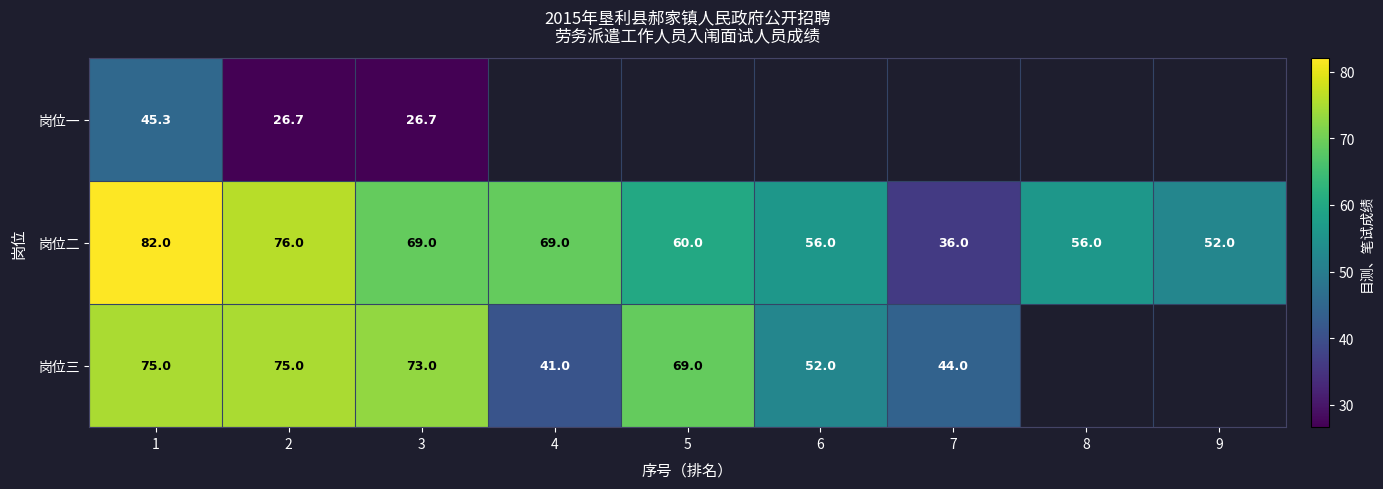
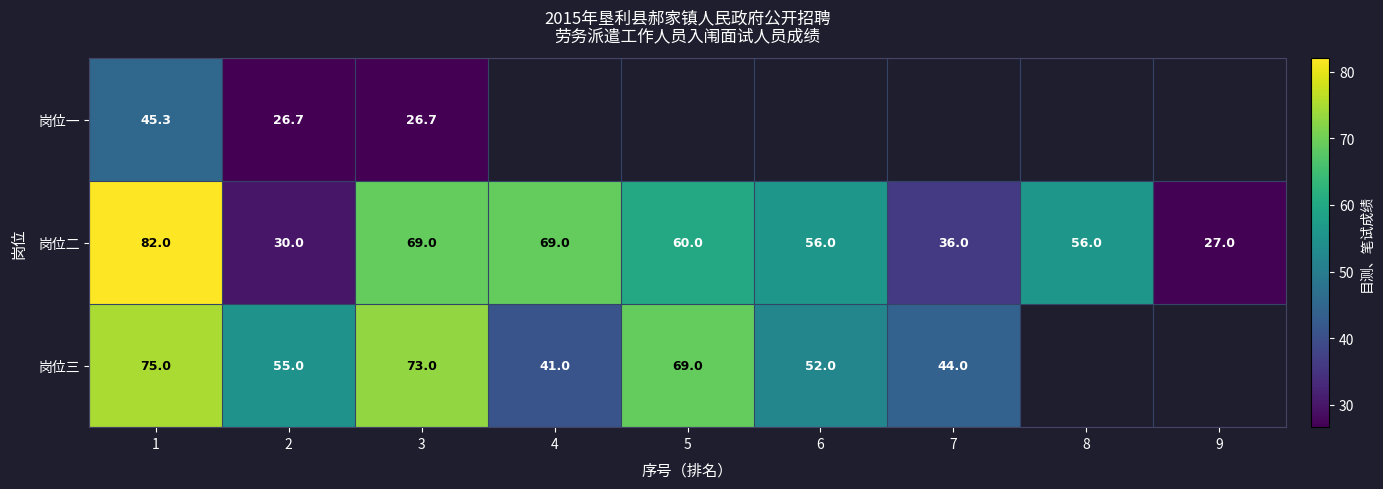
  {
    "岗位一": {
      "1": 45.3,
      "2": 26.7,
      "3": 26.7
    },
    "岗位二": {
      "1": 82.0,
-     "2": 76.0,
+     "2": 30.0,
      "3": 69.0,
      "4": 69.0,
      "5": 60.0,
      "6": 56.0,
      "7": 36.0,
      "8": 56.0,
-     "9": 52.0
+     "9": 27.0
    },
    "岗位三": {
      "1": 75.0,
-     "2": 75.0,
+     "2": 55.0,
      "3": 73.0,
      "4": 41.0,
      "5": 69.0,
      "6": 52.0,
      "7": 44.0
    }
  }
